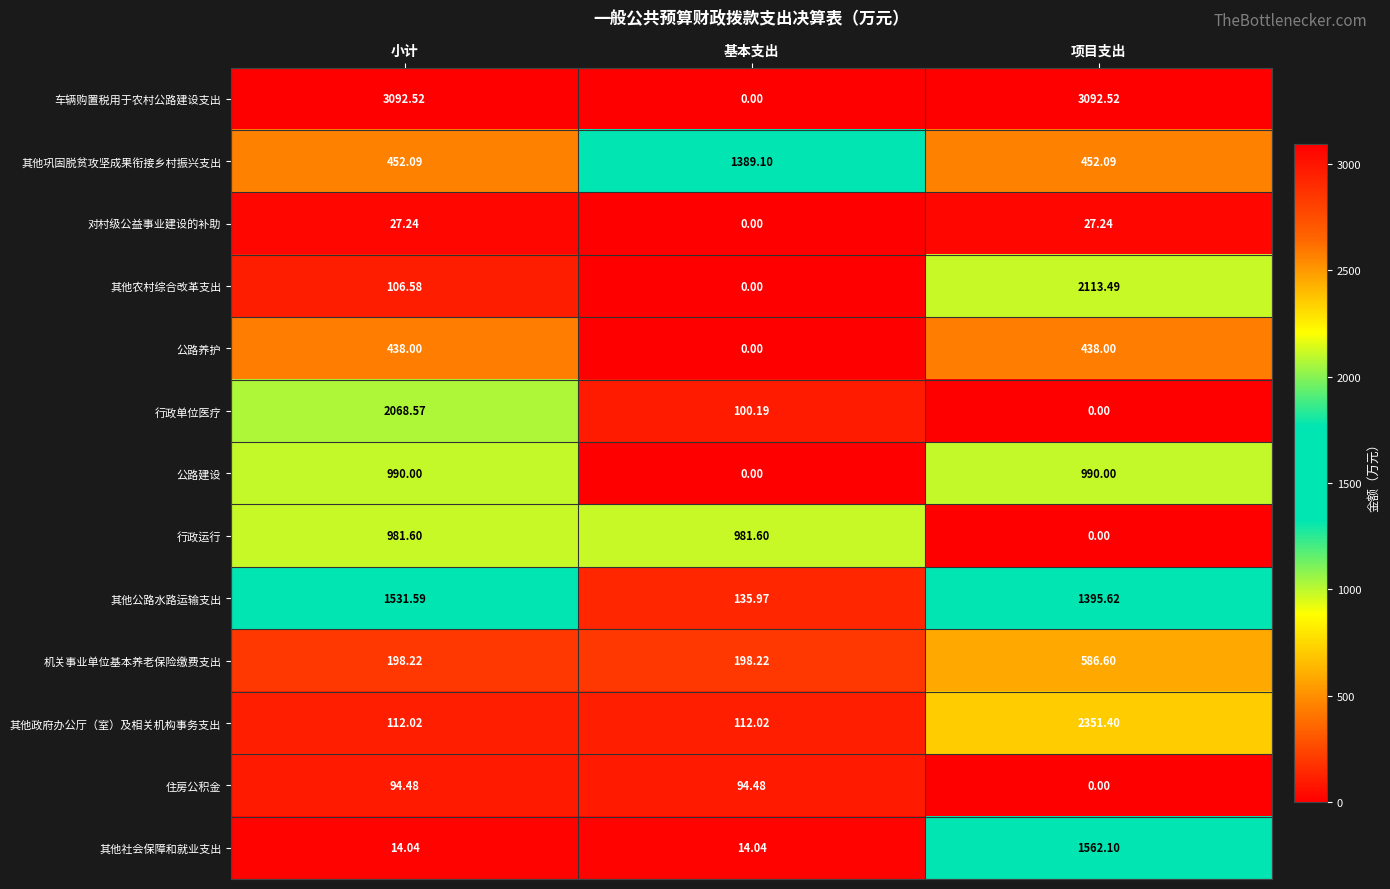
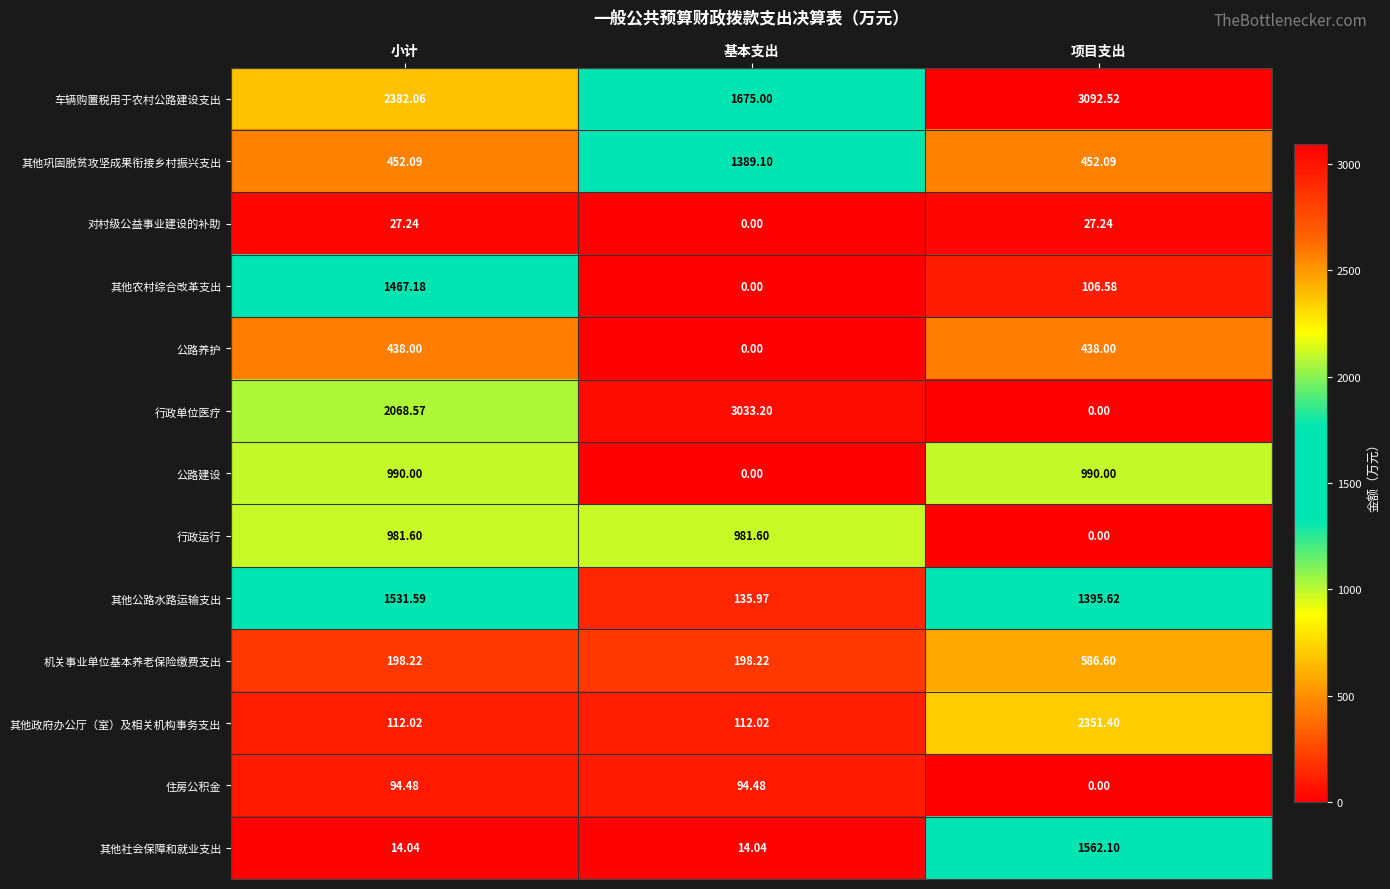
  {
    "车辆购置税用于农村公路建设支出": {
-     "小计": 3092.52,
-     "基本支出": 0.00,
+     "小计": 2382.06,
+     "基本支出": 1675.00,
      "项目支出": 3092.52
    },
    "其他巩固脱贫攻坚成果衔接乡村振兴支出": {
      "小计": 452.09,
      "基本支出": 1389.10,
      "项目支出": 452.09
    },
    "对村级公益事业建设的补助": {
      "小计": 27.24,
      "基本支出": 0.00,
      "项目支出": 27.24
    },
    "其他农村综合改革支出": {
-     "小计": 106.58,
+     "小计": 1467.18,
      "基本支出": 0.00,
-     "项目支出": 2113.49
+     "项目支出": 106.58
    },
    "公路养护": {
      "小计": 438.00,
      "基本支出": 0.00,
      "项目支出": 438.00
    },
    "行政单位医疗": {
      "小计": 2068.57,
-     "基本支出": 100.19,
+     "基本支出": 3033.20,
      "项目支出": 0.00
    },
    "公路建设": {
      "小计": 990.00,
      "基本支出": 0.00,
      "项目支出": 990.00
    },
    "行政运行": {
      "小计": 981.60,
      "基本支出": 981.60,
      "项目支出": 0.00
    },
    "其他公路水路运输支出": {
      "小计": 1531.59,
      "基本支出": 135.97,
      "项目支出": 1395.62
    },
    "机关事业单位基本养老保险缴费支出": {
      "小计": 198.22,
      "基本支出": 198.22,
      "项目支出": 586.60
    },
    "其他政府办公厅（室）及相关机构事务支出": {
      "小计": 112.02,
      "基本支出": 112.02,
      "项目支出": 2351.40
    },
    "住房公积金": {
      "小计": 94.48,
      "基本支出": 94.48,
      "项目支出": 0.00
    },
    "其他社会保障和就业支出": {
      "小计": 14.04,
      "基本支出": 14.04,
      "项目支出": 1562.10
    }
  }
